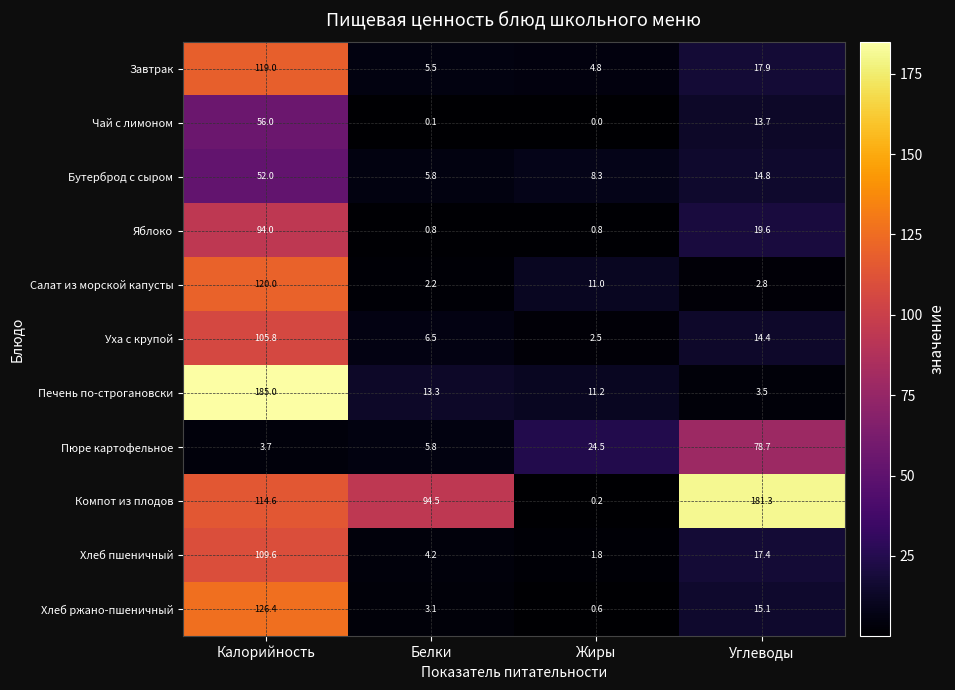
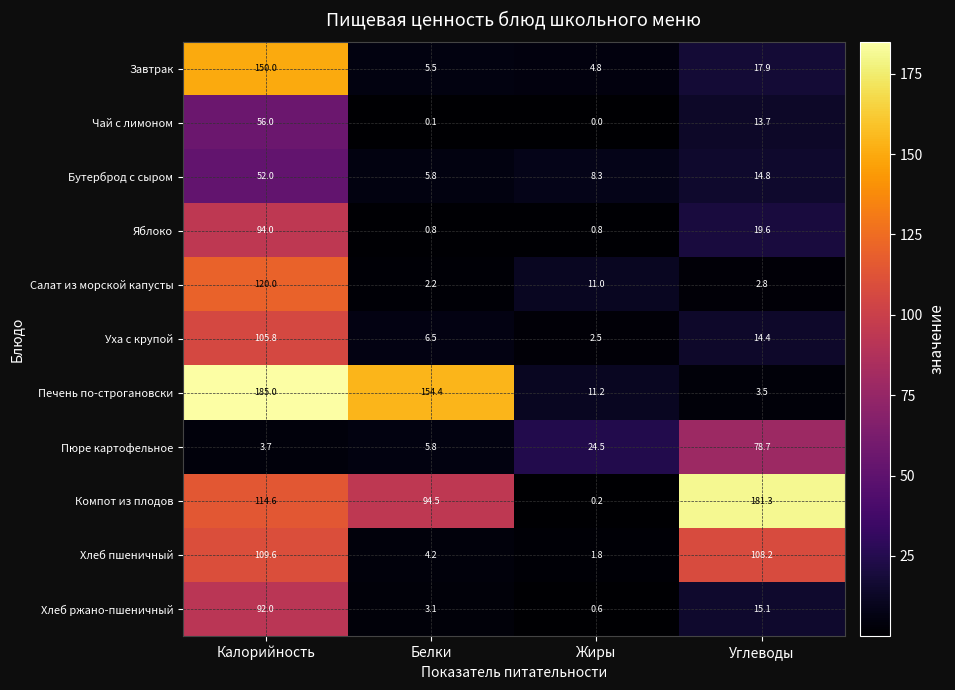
  {
    "Завтрак": {
-     "Калорийность": 119.0,
+     "Калорийность": 150.0,
      "Белки": 5.5,
      "Жиры": 4.8,
      "Углеводы": 17.9
    },
    "Чай с лимоном": {
      "Калорийность": 56.0,
      "Белки": 0.1,
      "Жиры": 0.0,
      "Углеводы": 13.7
    },
    "Бутерброд с сыром": {
      "Калорийность": 52.0,
      "Белки": 5.8,
      "Жиры": 8.3,
      "Углеводы": 14.8
    },
    "Яблоко": {
      "Калорийность": 94.0,
      "Белки": 0.8,
      "Жиры": 0.8,
      "Углеводы": 19.6
    },
    "Салат из морской капусты": {
      "Калорийность": 120.0,
      "Белки": 2.2,
      "Жиры": 11.0,
      "Углеводы": 2.8
    },
    "Уха с крупой": {
      "Калорийность": 105.8,
      "Белки": 6.5,
      "Жиры": 2.5,
      "Углеводы": 14.4
    },
    "Печень по-строгановски": {
      "Калорийность": 185.0,
-     "Белки": 13.3,
+     "Белки": 154.4,
      "Жиры": 11.2,
      "Углеводы": 3.5
    },
    "Пюре картофельное": {
      "Калорийность": 3.7,
      "Белки": 5.8,
      "Жиры": 24.5,
      "Углеводы": 78.7
    },
    "Компот из плодов": {
      "Калорийность": 114.6,
      "Белки": 94.5,
      "Жиры": 0.2,
      "Углеводы": 181.3
    },
    "Хлеб пшеничный": {
      "Калорийность": 109.6,
      "Белки": 4.2,
      "Жиры": 1.8,
-     "Углеводы": 17.4
+     "Углеводы": 108.2
    },
    "Хлеб ржано-пшеничный": {
-     "Калорийность": 126.4,
+     "Калорийность": 92.0,
      "Белки": 3.1,
      "Жиры": 0.6,
      "Углеводы": 15.1
    }
  }
